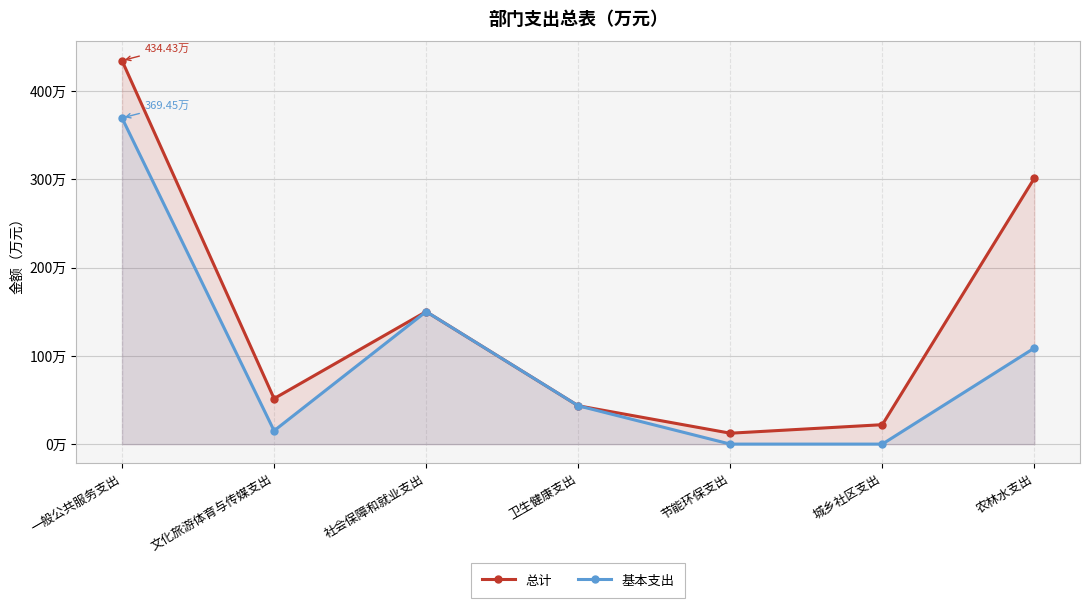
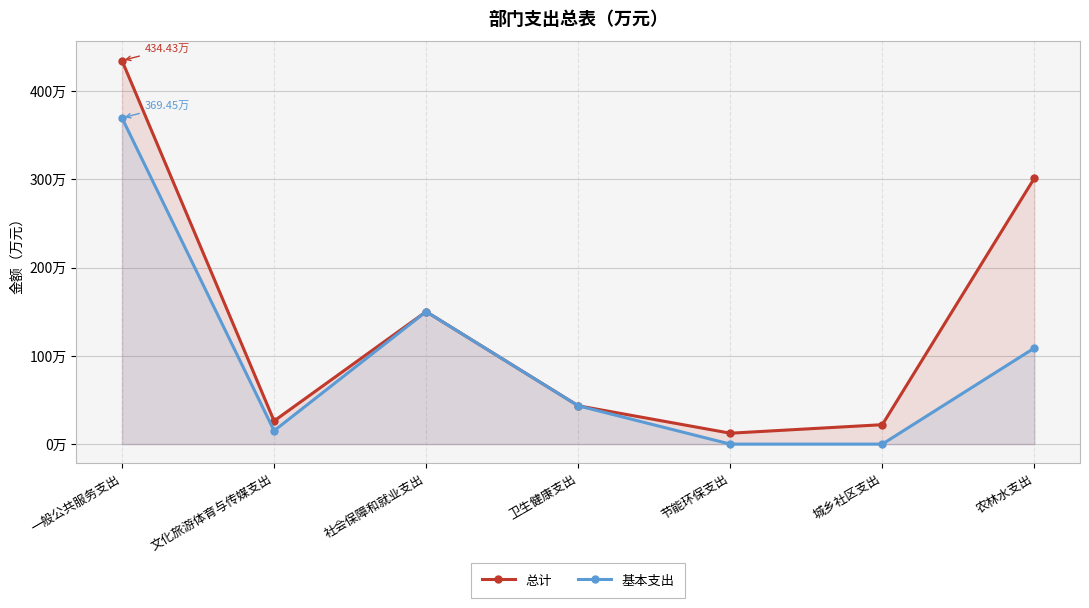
  {
    "总计": {
-     "文化旅游体育与传媒支出": "50万",
+     "文化旅游体育与传媒支出": "30万",
      "节能环保支出": "10万",
      "城乡社区支出": "20万",
      "农林水支出": "300万"
    },
    "基本支出": {
      "一般公共服务支出": "369.45万"
    }
  }
